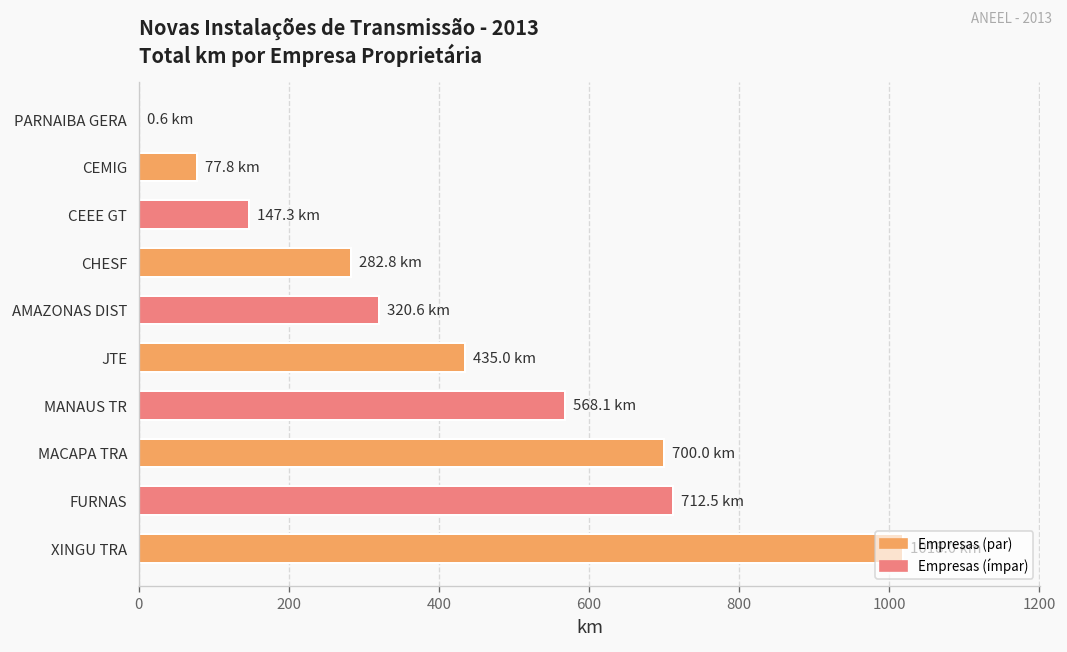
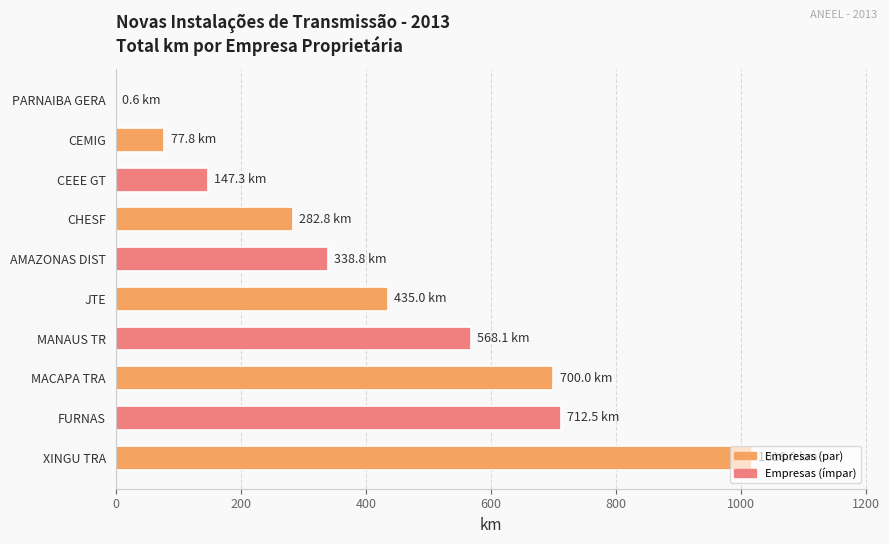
  {
    "PARNAIBA GERA": 0.6,
    "CEMIG": 77.8,
    "CEEE GT": 147.3,
    "CHESF": 282.8,
-   "AMAZONAS DIST": 320.6,
+   "AMAZONAS DIST": 338.8,
    "JTE": 435.0,
    "MANAUS TR": 568.1,
    "MACAPA TRA": 700.0,
    "FURNAS": 712.5
  }
